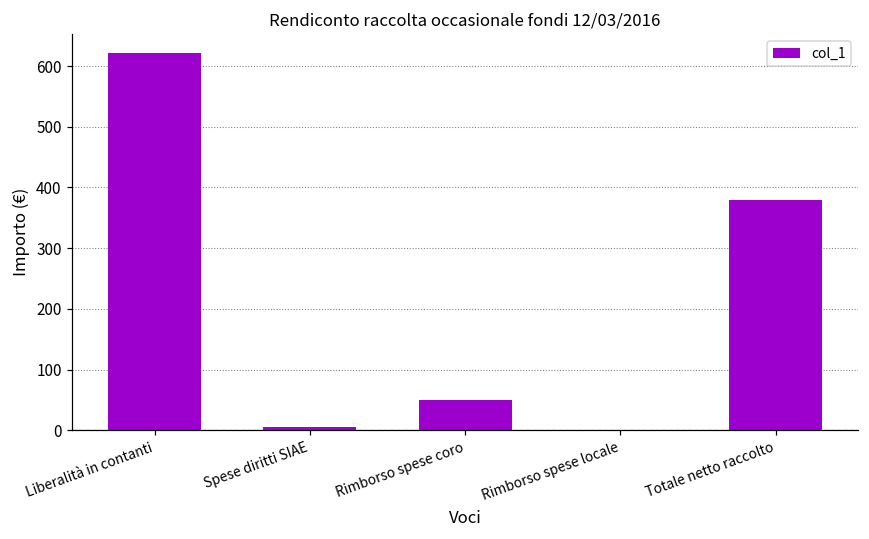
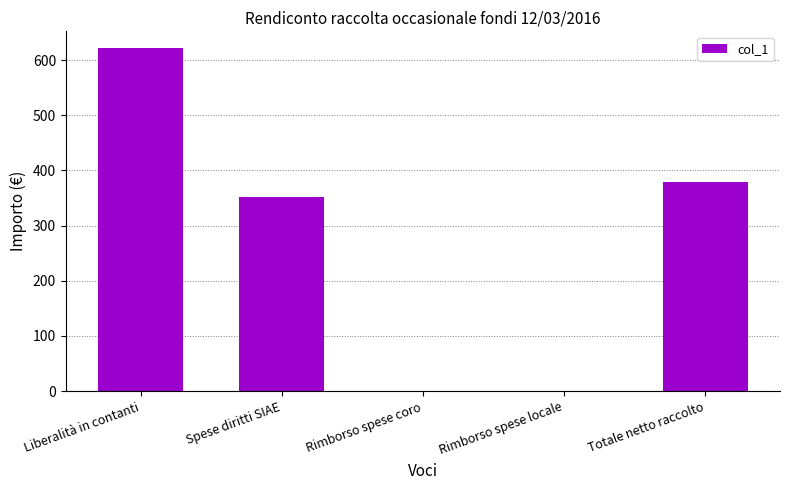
  {
    "Liberalità in contanti": 620,
-   "Spese diritti SIAE": 10,
-   "Rimborso spese coro": 50,
+   "Spese diritti SIAE": 350,
+   "Rimborso spese coro": 0,
    "Rimborso spese locale": 0,
    "Totale netto raccolto": 380
  }
